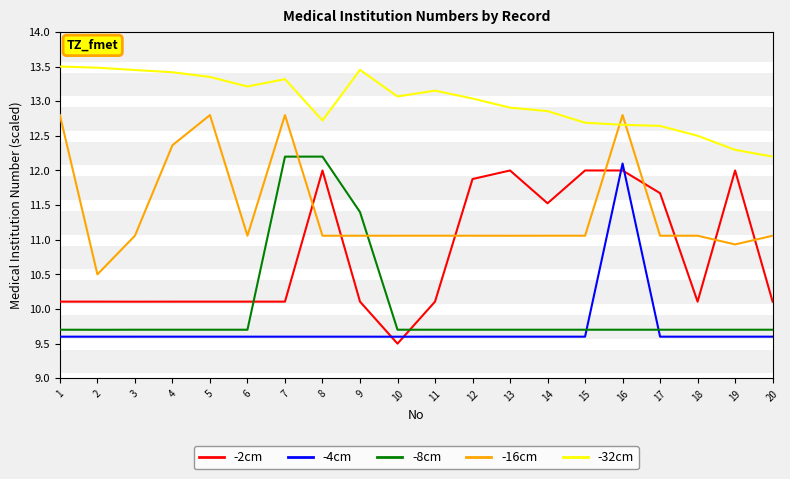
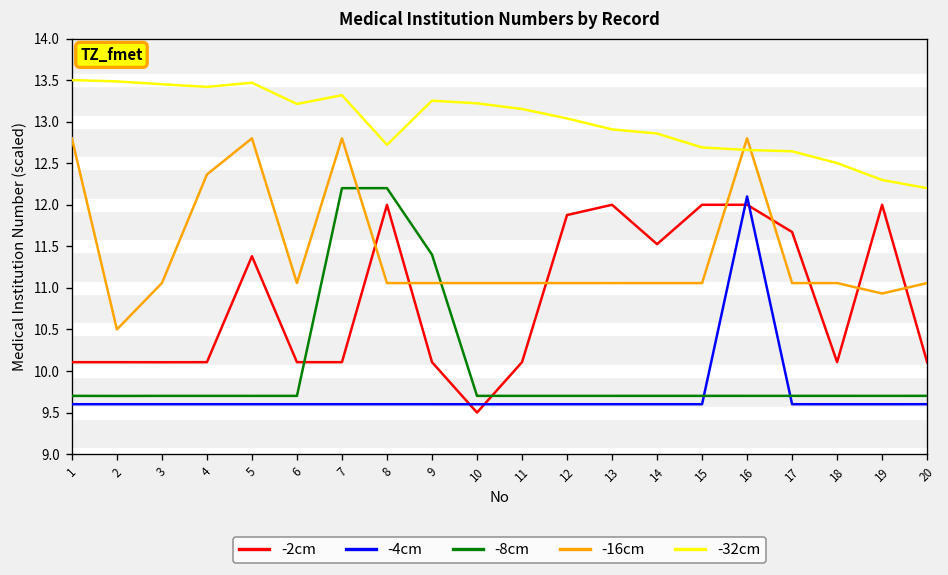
  {
    "-2cm": {
      "1": 10.1,
      "2": 10.1,
      "3": 10.1,
      "4": 10.1,
-     "5": 10.1,
+     "5": 11.4,
      "6": 10.1,
      "7": 10.1,
      "8": 12.0,
      "9": 10.1,
      "10": 9.5,
      "11": 10.1,
      "12": 11.9,
      "13": 12.0,
      "14": 11.5,
      "15": 12.0,
      "16": 12.0,
      "17": 11.7,
      "18": 10.1,
      "19": 12.0,
      "20": 10.1
    },
    "-4cm": {
      "1": 9.6,
      "2": 9.6,
      "3": 9.6,
      "4": 9.6,
      "5": 9.6,
      "6": 9.6,
      "7": 9.6,
      "8": 9.6,
      "9": 9.6,
      "10": 9.6,
      "11": 9.6,
      "12": 9.6,
      "13": 9.6,
      "14": 9.6,
      "15": 9.6,
      "16": 12.1,
      "17": 9.6,
      "18": 9.6,
      "19": 9.6,
      "20": 9.6
    },
    "-8cm": {
      "1": 9.7,
      "2": 9.7,
      "3": 9.7,
      "4": 9.7,
      "5": 9.7,
      "6": 9.7,
      "7": 12.2,
      "8": 12.2,
      "9": 11.4,
      "10": 9.7,
      "11": 9.7,
      "12": 9.7,
      "13": 9.7,
      "14": 9.7,
      "15": 9.7,
      "16": 9.7,
      "17": 9.7,
      "18": 9.7,
      "19": 9.7,
      "20": 9.7
    },
    "-16cm": {
      "1": 12.8,
      "2": 10.5,
      "3": 11.1,
      "4": 12.4,
      "5": 12.8,
      "6": 11.1,
      "7": 12.8,
      "8": 11.1,
      "9": 11.1,
      "10": 11.1,
      "11": 11.1,
      "12": 11.1,
      "13": 11.1,
      "14": 11.1,
      "15": 11.1,
      "16": 12.8,
      "17": 11.1,
      "18": 11.1,
      "19": 10.9,
      "20": 11.1
    },
    "-32cm": {
      "1": 13.5,
      "2": 13.5,
      "3": 13.5,
      "4": 13.4,
-     "5": 13.4,
+     "5": 13.5,
      "6": 13.2,
      "7": 13.3,
      "8": 12.7,
-     "9": 13.5,
-     "10": 13.1,
+     "9": 13.3,
+     "10": 13.2,
      "11": 13.2,
      "12": 13.0,
      "13": 12.9,
      "14": 12.9,
      "15": 12.7,
      "16": 12.7,
      "17": 12.6,
      "18": 12.5,
      "19": 12.3,
      "20": 12.2
    }
  }
